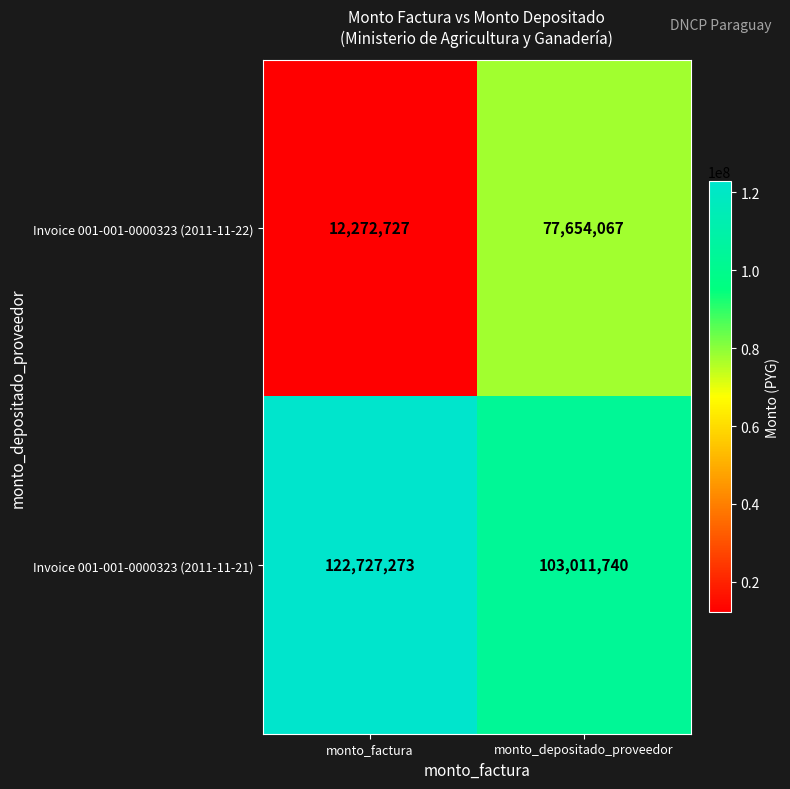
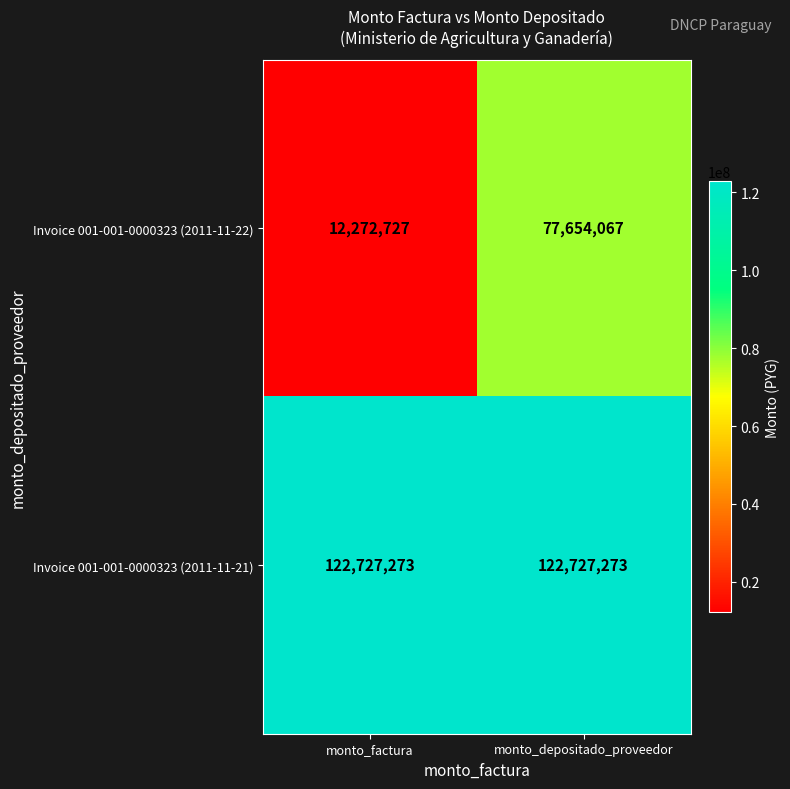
  {
    "Invoice 001-001-0000323 (2011-11-22)": {
      "monto_factura": "12,272,727",
      "monto_depositado_proveedor": "77,654,067"
    },
    "Invoice 001-001-0000323 (2011-11-21)": {
      "monto_factura": "122,727,273",
-     "monto_depositado_proveedor": "103,011,740"
+     "monto_depositado_proveedor": "122,727,273"
    }
  }
